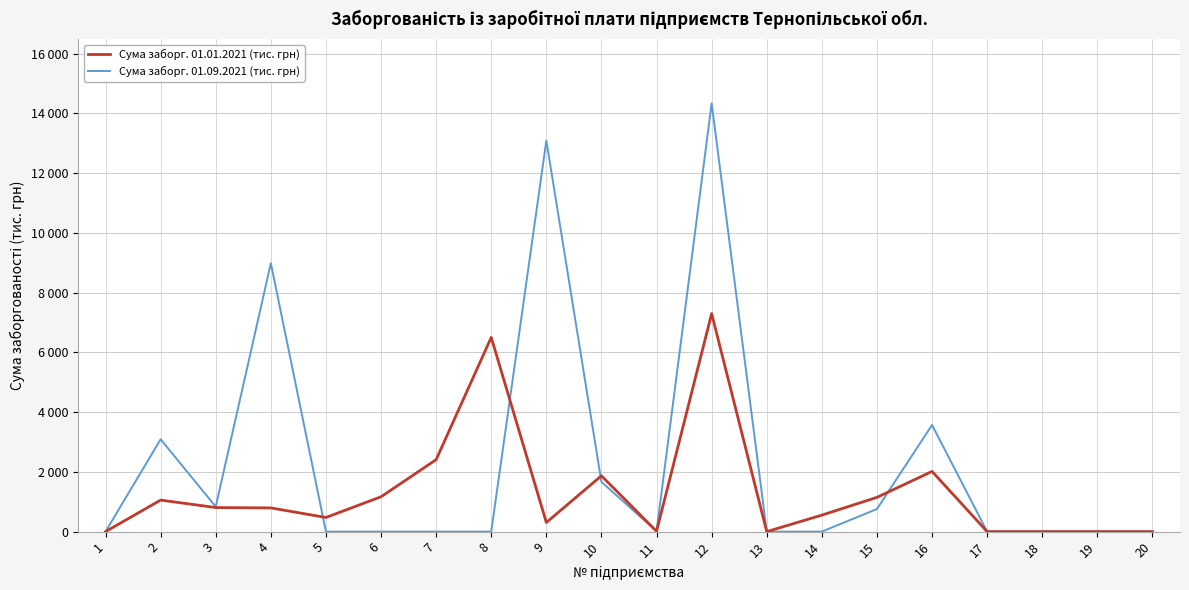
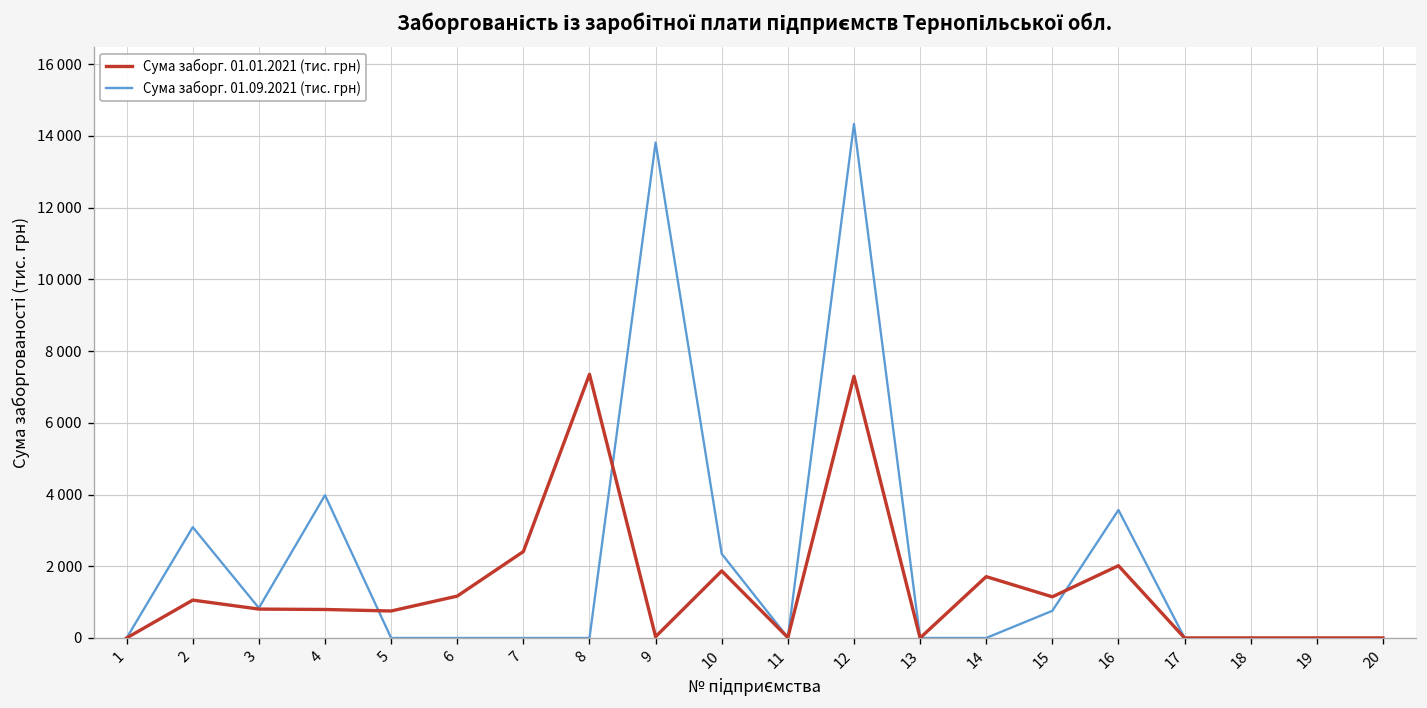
  {
    "Сума заборг. 01.01.2021 (тис. грн)": {
      "2": 1100,
      "4": 800,
-     "5": 500,
+     "5": 800,
      "6": 1200,
      "7": 2400,
-     "8": 6500,
-     "9": 300,
+     "8": 7400,
+     "9": 0,
      "10": 1900,
      "12": 7300,
-     "14": 600,
+     "14": 1700,
      "15": 1100,
      "16": 2000
    },
    "Сума заборг. 01.09.2021 (тис. грн)": {
      "2": 3100,
-     "4": 9000,
+     "4": 4000,
      "5": 0,
      "6": 0,
      "7": 0,
      "8": 0,
-     "9": 13100,
-     "10": 1700,
+     "9": 13800,
+     "10": 2300,
      "12": 14300,
      "14": 0,
      "15": 800,
      "16": 3600
    }
  }
